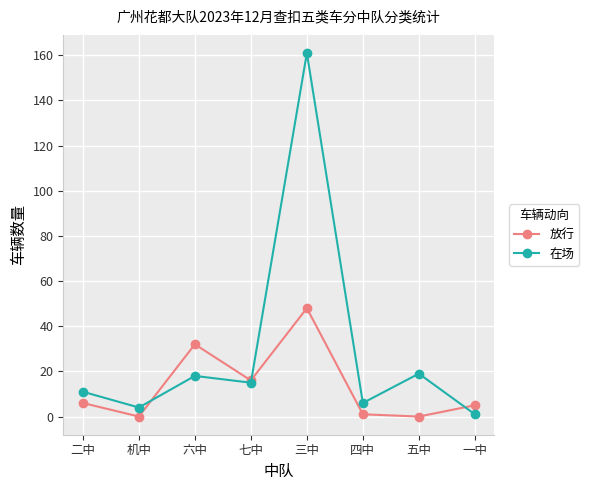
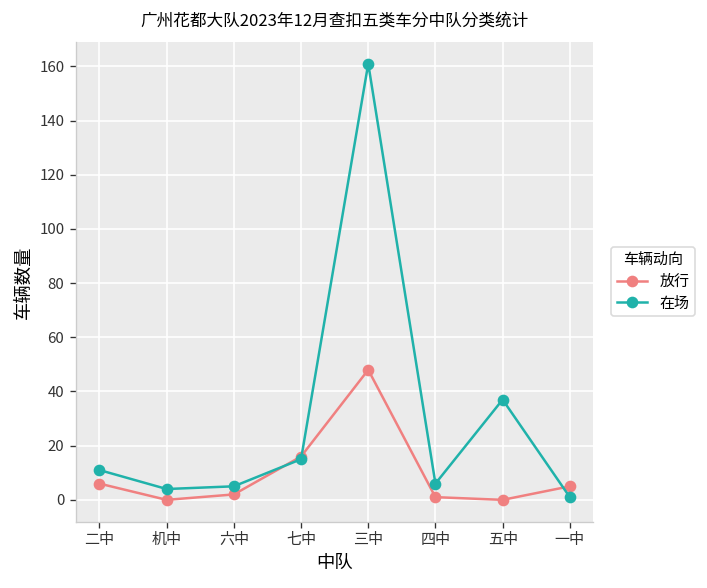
  {
    "放行": {
      "二中": 6,
      "机中": 0,
-     "六中": 32,
+     "六中": 2,
      "三中": 48,
      "四中": 1,
      "五中": 0,
      "一中": 5
    },
    "在场": {
      "二中": 11,
      "机中": 4,
-     "六中": 18,
+     "六中": 5,
      "三中": 161,
      "四中": 6,
-     "五中": 19,
+     "五中": 37,
      "一中": 1
    }
  }
